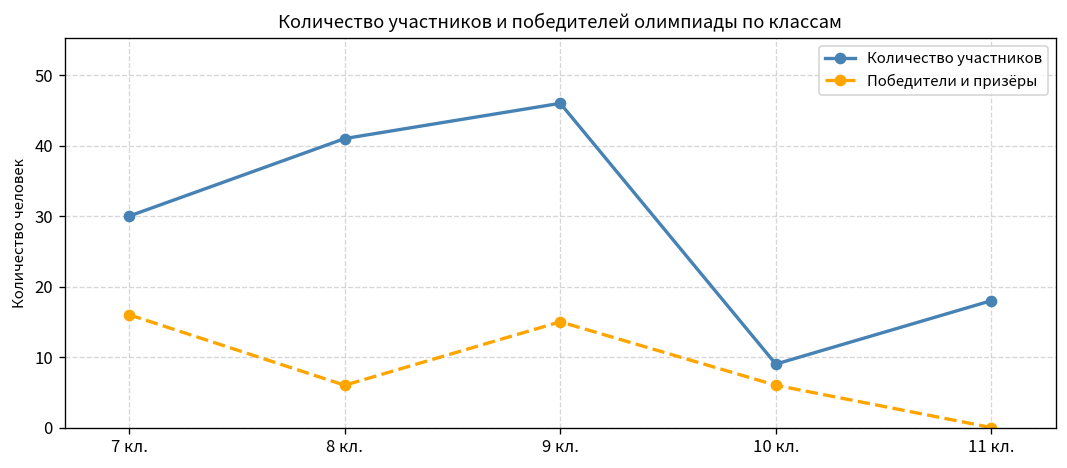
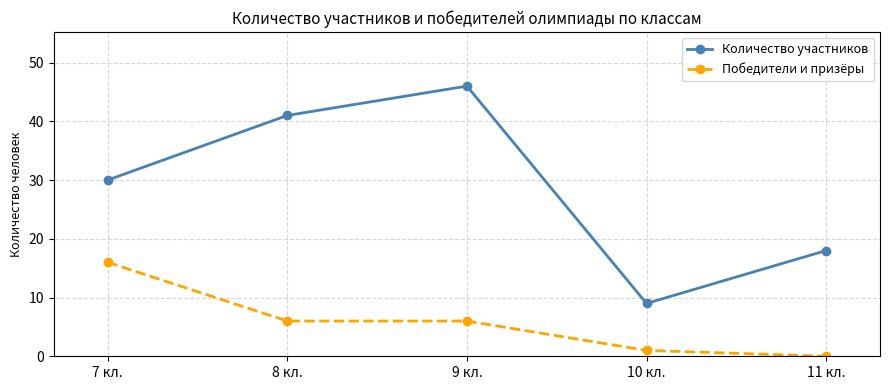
  {
    "Количество участников": {
      "7 кл.": 30,
      "8 кл.": 41,
      "9 кл.": 46,
      "10 кл.": 9,
      "11 кл.": 18
    },
    "Победители и призёры": {
      "7 кл.": 16,
      "8 кл.": 6,
-     "9 кл.": 15,
-     "10 кл.": 6,
+     "9 кл.": 6,
+     "10 кл.": 1,
      "11 кл.": 0
    }
  }
